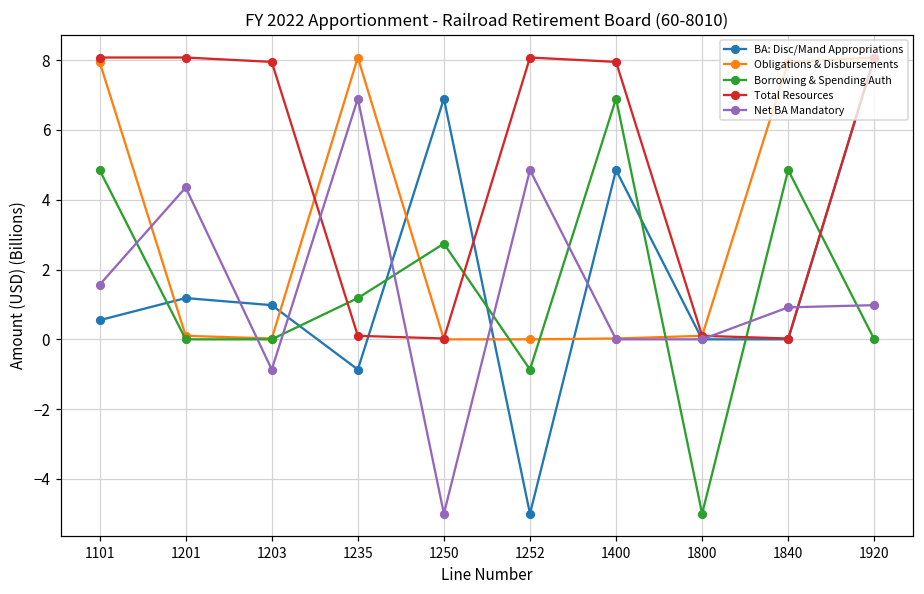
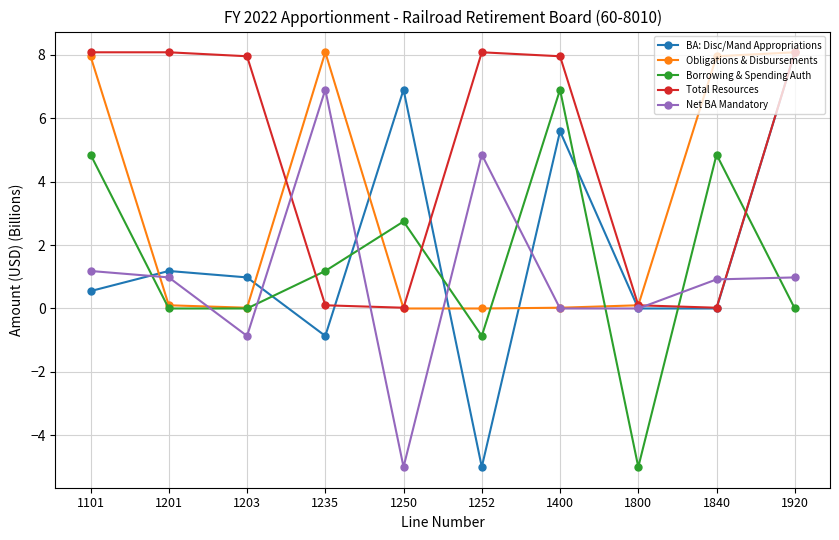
  {
    "BA: Disc/Mand Appropriations": {
      "1101": 0.5,
      "1201": 1.2,
      "1203": 1.0,
      "1235": -0.9,
      "1250": 6.9,
      "1252": -5.0,
-     "1400": 4.8
+     "1400": 5.6
    },
    "Obligations & Disbursements": {
      "1101": 7.9,
      "1201": 0.1,
      "1235": 8.1,
      "1252": 0.0
    },
    "Borrowing & Spending Auth": {
      "1101": 4.8,
      "1201": 0.0,
      "1235": 1.2,
      "1250": 2.7,
      "1252": -0.9,
      "1400": 6.9,
      "1800": -5.0,
      "1840": 4.8,
      "1920": 0.0
    },
    "Total Resources": {
      "1101": 8.1,
      "1201": 8.1,
      "1203": 7.9,
      "1235": 0.1,
      "1252": 8.1,
      "1400": 7.9
    },
    "Net BA Mandatory": {
-     "1101": 1.6,
-     "1201": 4.3,
+     "1101": 1.2,
+     "1201": 1.0,
      "1203": -0.9,
      "1235": 6.9,
      "1250": -5.0,
      "1252": 4.8,
      "1840": 0.9,
      "1920": 1.0
    }
  }
